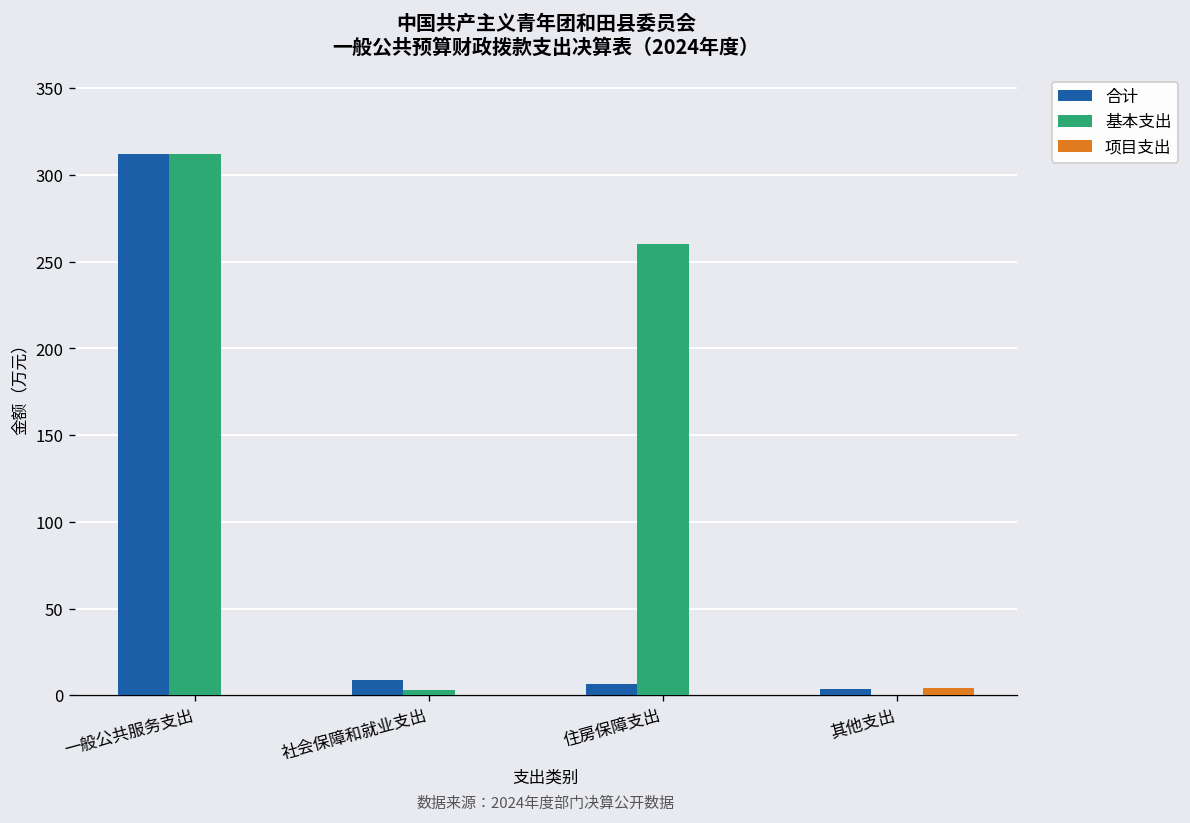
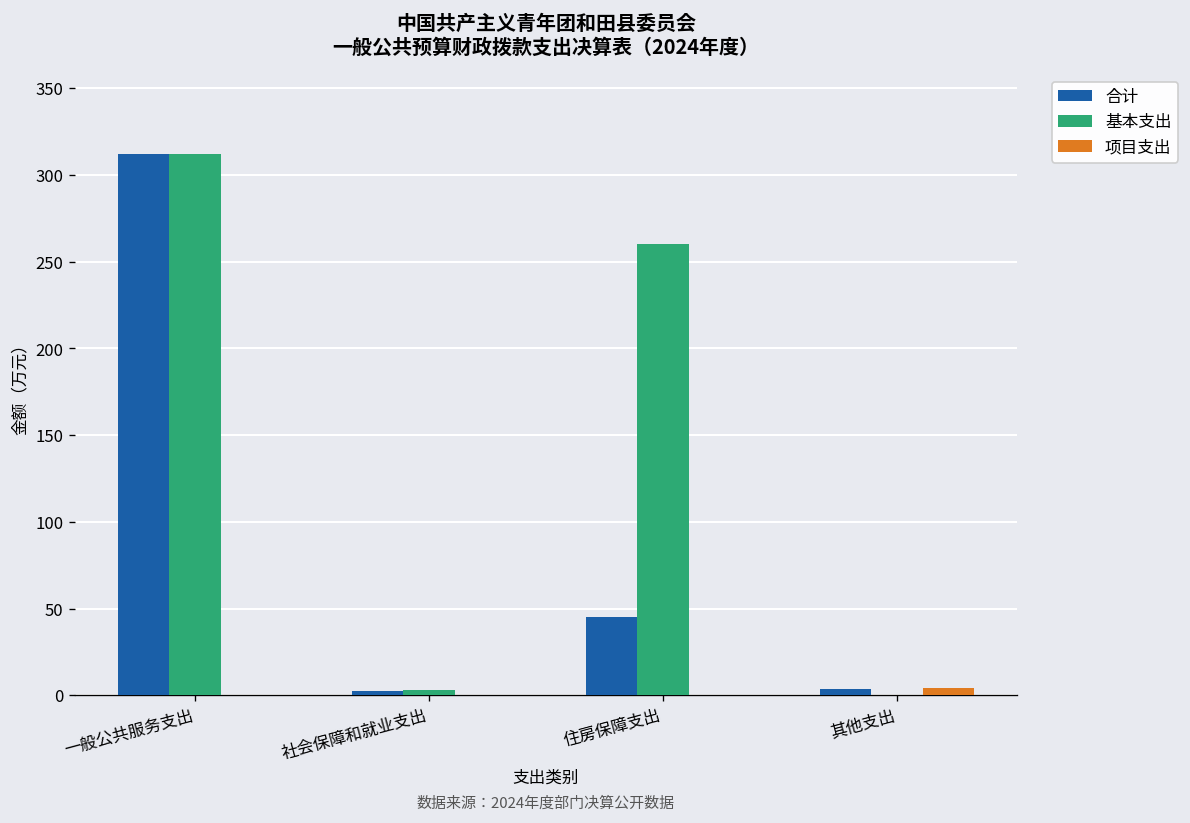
  {
    "合计": {
      "一般公共服务支出": 312,
-     "社会保障和就业支出": 9,
-     "住房保障支出": 7,
+     "社会保障和就业支出": 3,
+     "住房保障支出": 45,
      "其他支出": 4
    },
    "基本支出": {
      "一般公共服务支出": 312,
      "社会保障和就业支出": 3,
      "住房保障支出": 260,
      "其他支出": 0
    },
    "项目支出": {
      "一般公共服务支出": 0,
      "社会保障和就业支出": 0,
      "住房保障支出": 0,
      "其他支出": 4
    }
  }
